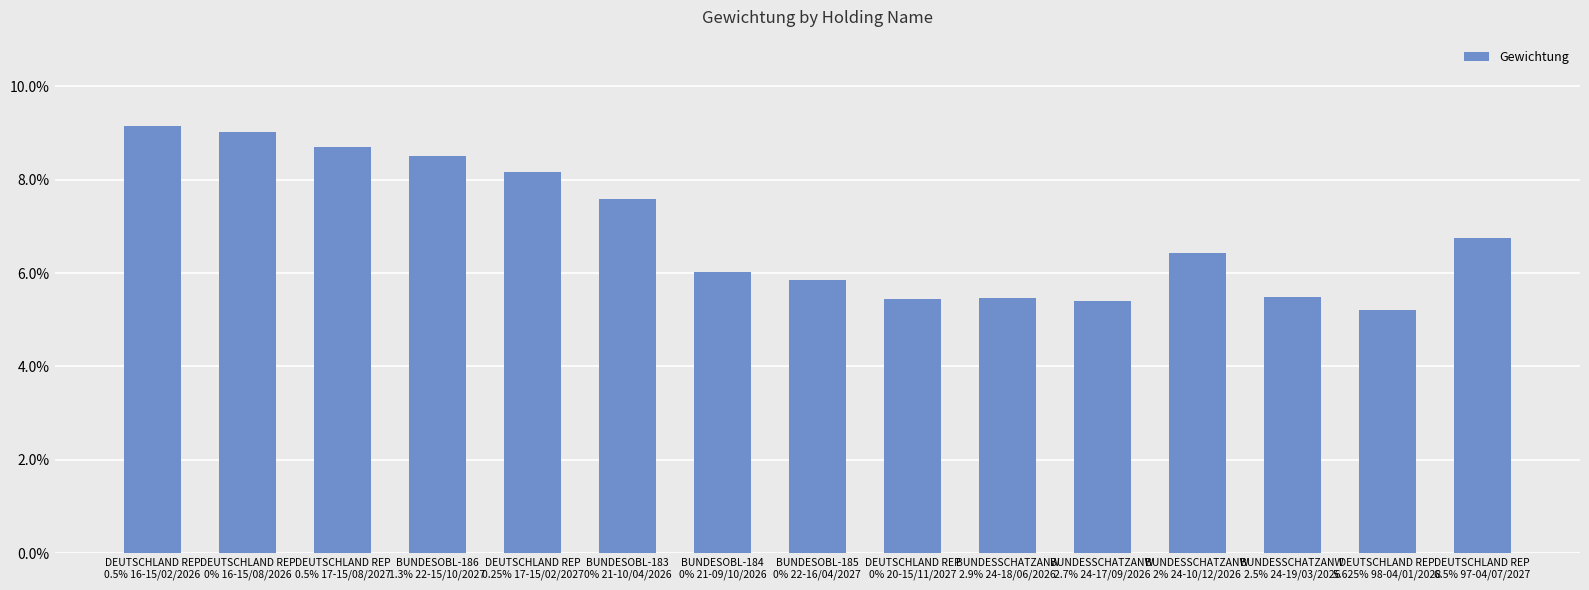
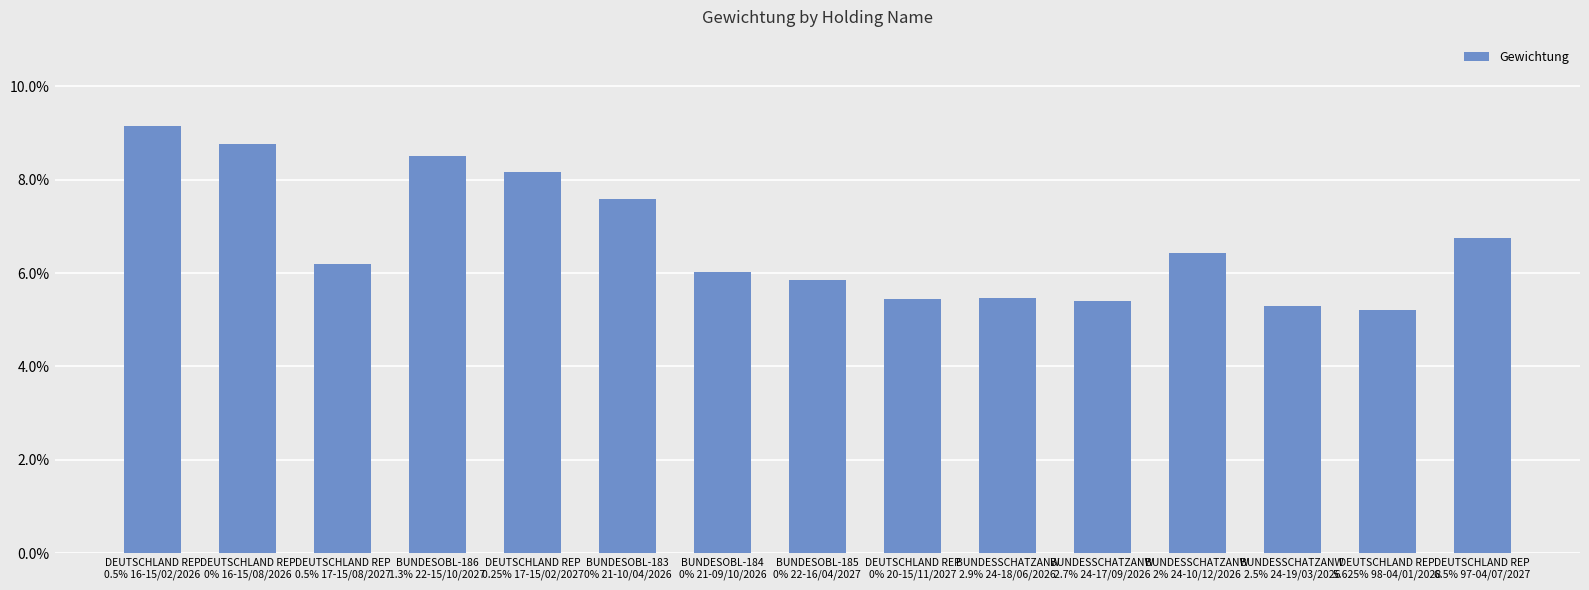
  {
    "DEUTSCHLAND REP 0.5% 16-15/02/2026": "9.2%",
-   "DEUTSCHLAND REP 0% 16-15/08/2026": "9.0%",
-   "DEUTSCHLAND REP 0.5% 17-15/08/2027": "8.7%",
+   "DEUTSCHLAND REP 0% 16-15/08/2026": "8.8%",
+   "DEUTSCHLAND REP 0.5% 17-15/08/2027": "6.2%",
    "BUNDESOBL-186 1.3% 22-15/10/2027": "8.5%",
    "DEUTSCHLAND REP 0.25% 17-15/02/2027": "8.2%",
    "BUNDESOBL-183 0% 21-10/04/2026": "7.6%",
    "BUNDESOBL-184 0% 21-09/10/2026": "6.0%",
    "BUNDESOBL-185 0% 22-16/04/2027": "5.8%",
    "DEUTSCHLAND REP 0% 20-15/11/2027": "5.4%",
    "BUNDESSCHATZANW 2.9% 24-18/06/2026": "5.5%",
    "BUNDESSCHATZANW 2.7% 24-17/09/2026": "5.4%",
    "BUNDESSCHATZANW 2% 24-10/12/2026": "6.4%",
-   "BUNDESSCHATZANW 2.5% 24-19/03/2026": "5.5%",
+   "BUNDESSCHATZANW 2.5% 24-19/03/2026": "5.3%",
    "DEUTSCHLAND REP 5.625% 98-04/01/2028": "5.2%",
    "DEUTSCHLAND REP 6.5% 97-04/07/2027": "6.7%"
  }
